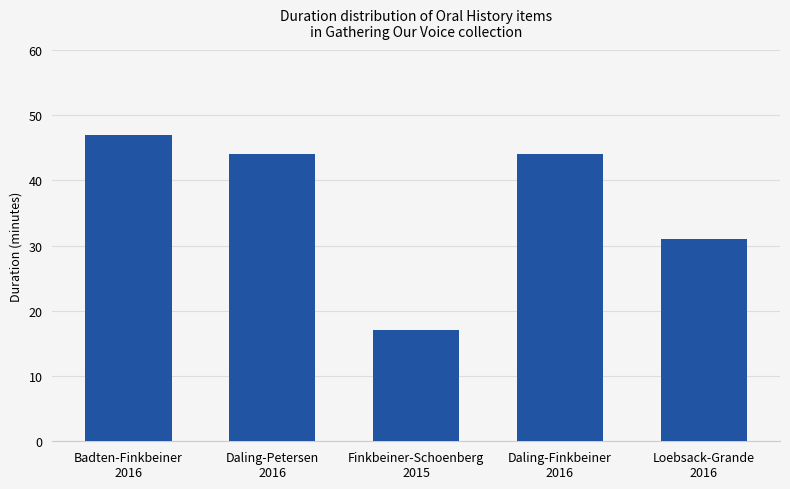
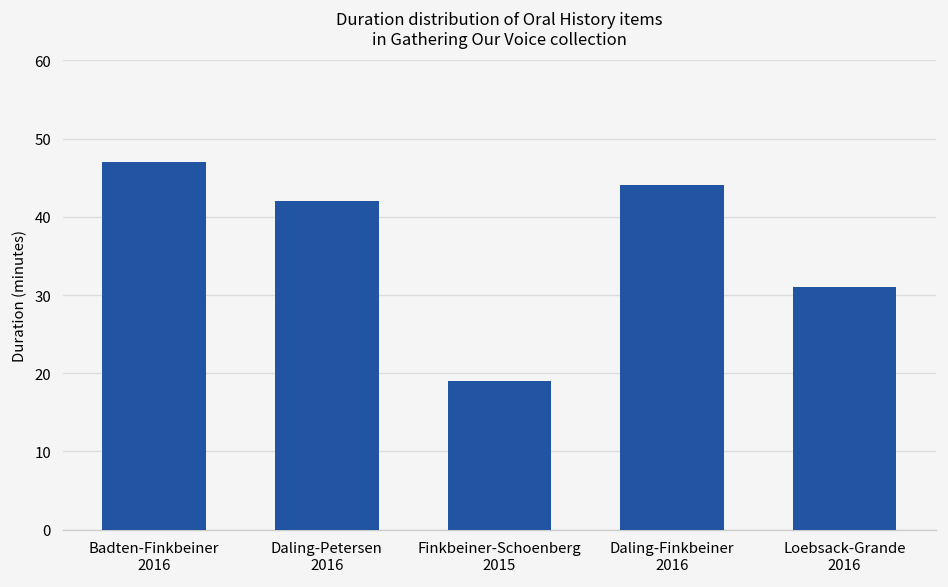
  {
    "Badten-Finkbeiner 2016": 47,
-   "Daling-Petersen 2016": 44,
-   "Finkbeiner-Schoenberg 2015": 17,
+   "Daling-Petersen 2016": 42,
+   "Finkbeiner-Schoenberg 2015": 19,
    "Daling-Finkbeiner 2016": 44,
    "Loebsack-Grande 2016": 31
  }
